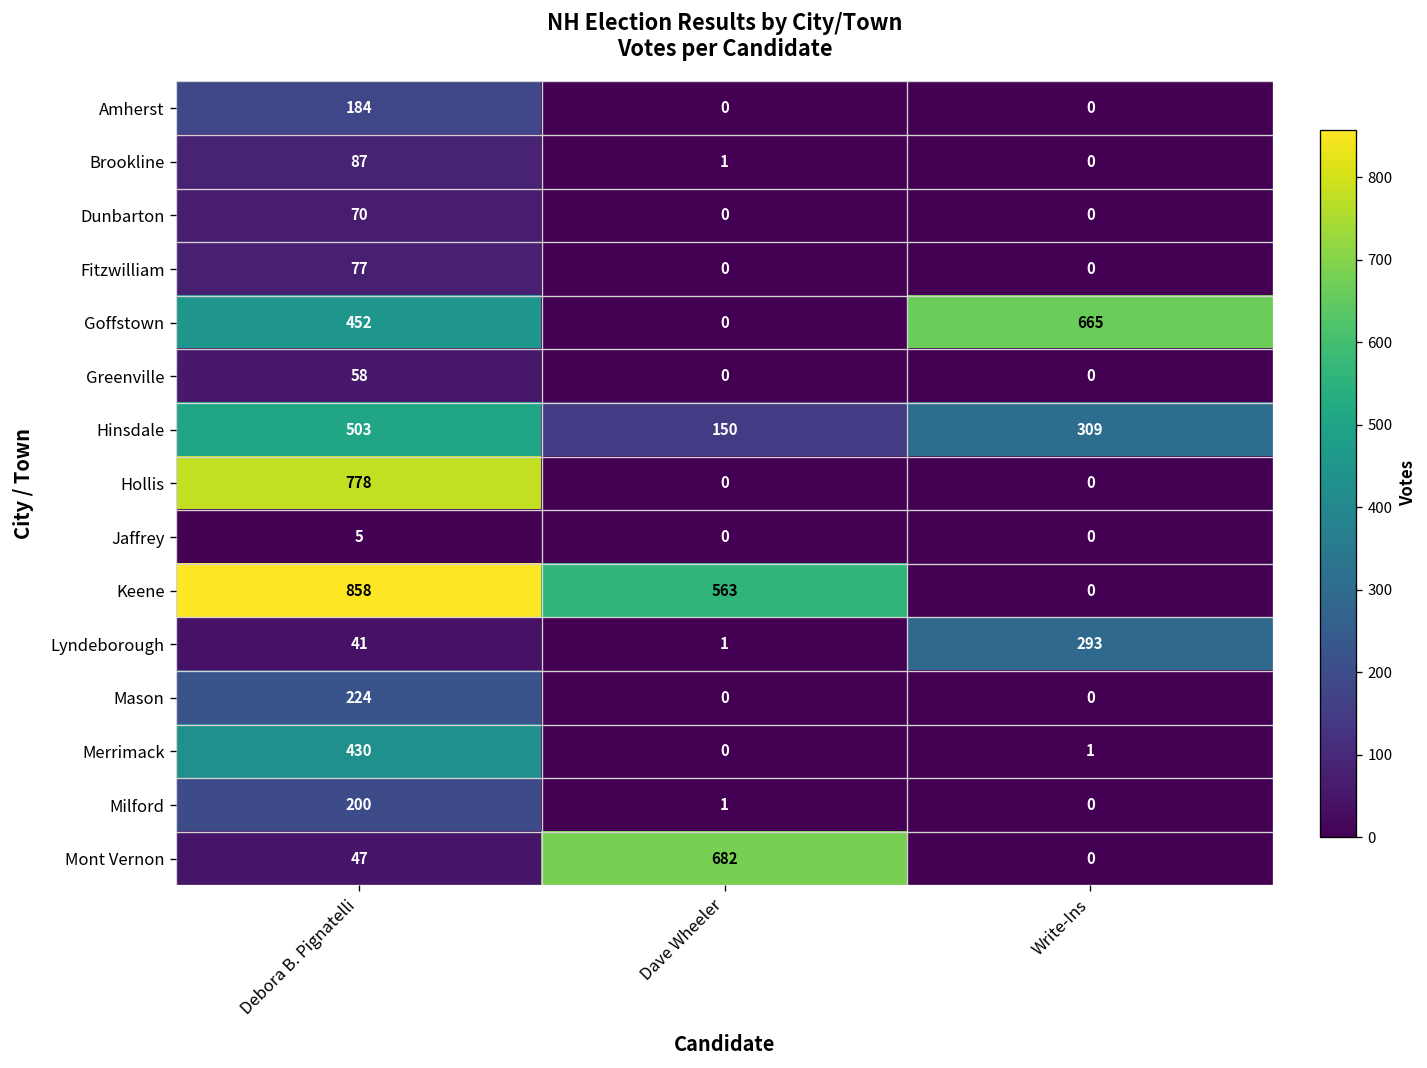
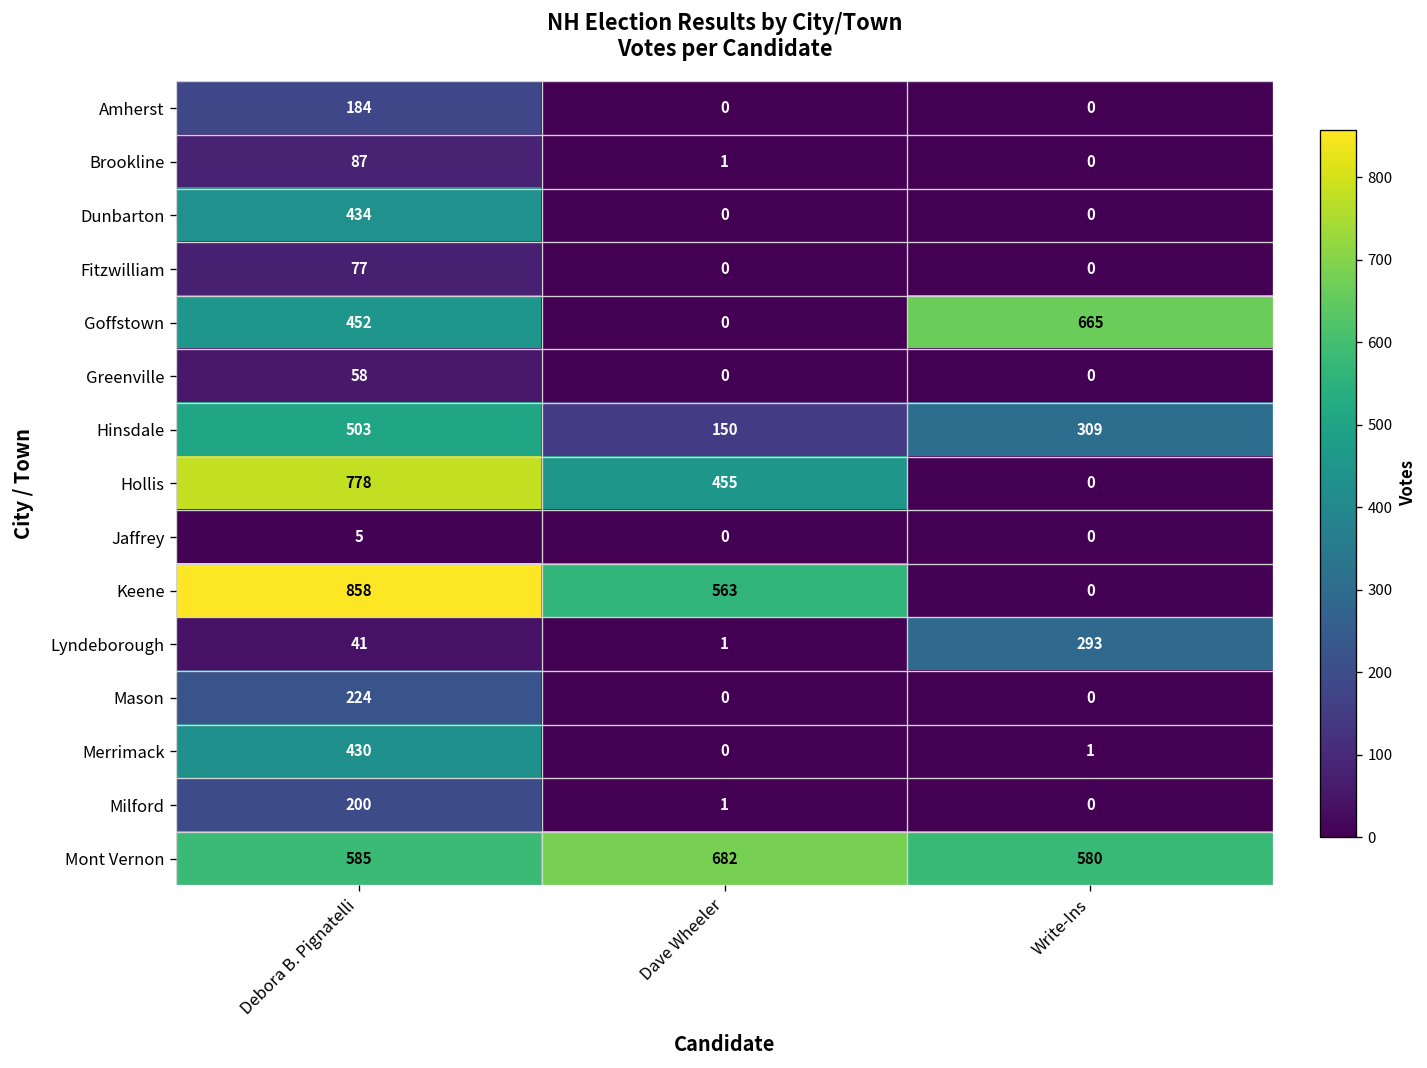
  {
    "Amherst": {
      "Debora B. Pignatelli": 184,
      "Dave Wheeler": 0,
      "Write-Ins": 0
    },
    "Brookline": {
      "Debora B. Pignatelli": 87,
      "Dave Wheeler": 1,
      "Write-Ins": 0
    },
    "Dunbarton": {
-     "Debora B. Pignatelli": 70,
+     "Debora B. Pignatelli": 434,
      "Dave Wheeler": 0,
      "Write-Ins": 0
    },
    "Fitzwilliam": {
      "Debora B. Pignatelli": 77,
      "Dave Wheeler": 0,
      "Write-Ins": 0
    },
    "Goffstown": {
      "Debora B. Pignatelli": 452,
      "Dave Wheeler": 0,
      "Write-Ins": 665
    },
    "Greenville": {
      "Debora B. Pignatelli": 58,
      "Dave Wheeler": 0,
      "Write-Ins": 0
    },
    "Hinsdale": {
      "Debora B. Pignatelli": 503,
      "Dave Wheeler": 150,
      "Write-Ins": 309
    },
    "Hollis": {
      "Debora B. Pignatelli": 778,
-     "Dave Wheeler": 0,
+     "Dave Wheeler": 455,
      "Write-Ins": 0
    },
    "Jaffrey": {
      "Debora B. Pignatelli": 5,
      "Dave Wheeler": 0,
      "Write-Ins": 0
    },
    "Keene": {
      "Debora B. Pignatelli": 858,
      "Dave Wheeler": 563,
      "Write-Ins": 0
    },
    "Lyndeborough": {
      "Debora B. Pignatelli": 41,
      "Dave Wheeler": 1,
      "Write-Ins": 293
    },
    "Mason": {
      "Debora B. Pignatelli": 224,
      "Dave Wheeler": 0,
      "Write-Ins": 0
    },
    "Merrimack": {
      "Debora B. Pignatelli": 430,
      "Dave Wheeler": 0,
      "Write-Ins": 1
    },
    "Milford": {
      "Debora B. Pignatelli": 200,
      "Dave Wheeler": 1,
      "Write-Ins": 0
    },
    "Mont Vernon": {
-     "Debora B. Pignatelli": 47,
+     "Debora B. Pignatelli": 585,
      "Dave Wheeler": 682,
-     "Write-Ins": 0
+     "Write-Ins": 580
    }
  }
